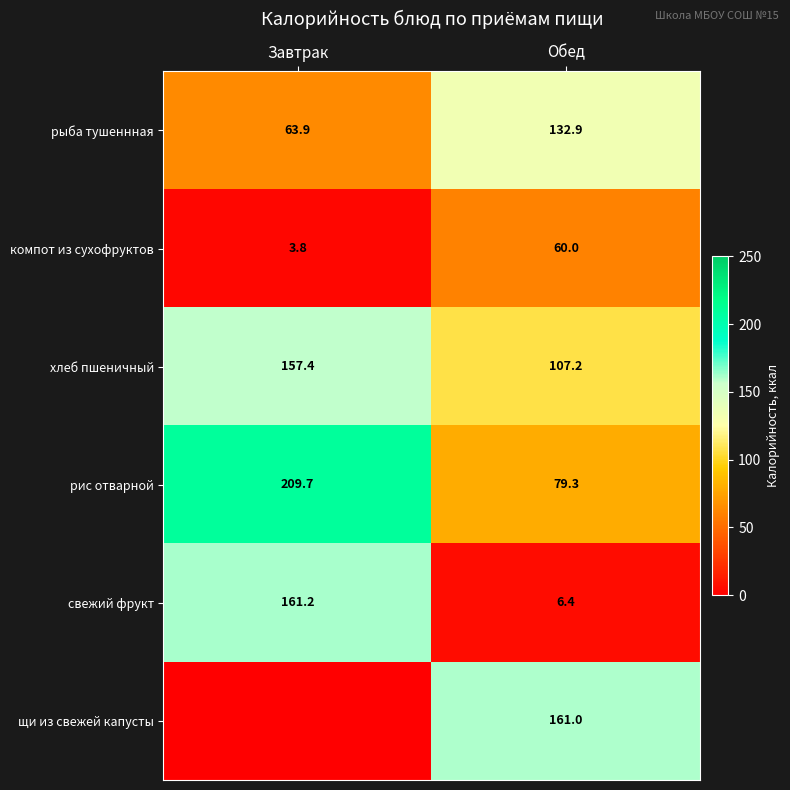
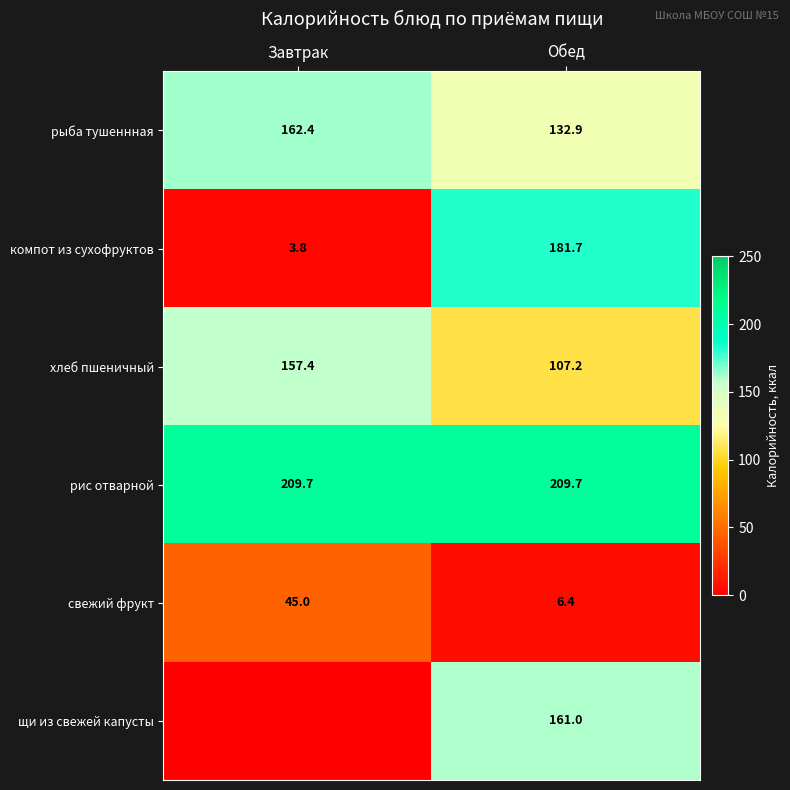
  {
    "рыба тушеннная": {
-     "Завтрак": 63.9,
+     "Завтрак": 162.4,
      "Обед": 132.9
    },
    "компот из сухофруктов": {
      "Завтрак": 3.8,
-     "Обед": 60.0
+     "Обед": 181.7
    },
    "хлеб пшеничный": {
      "Завтрак": 157.4,
      "Обед": 107.2
    },
    "рис отварной": {
      "Завтрак": 209.7,
-     "Обед": 79.3
+     "Обед": 209.7
    },
    "свежий фрукт": {
-     "Завтрак": 161.2,
+     "Завтрак": 45.0,
      "Обед": 6.4
    },
    "щи из свежей капусты": {
      "Обед": 161.0
    }
  }
